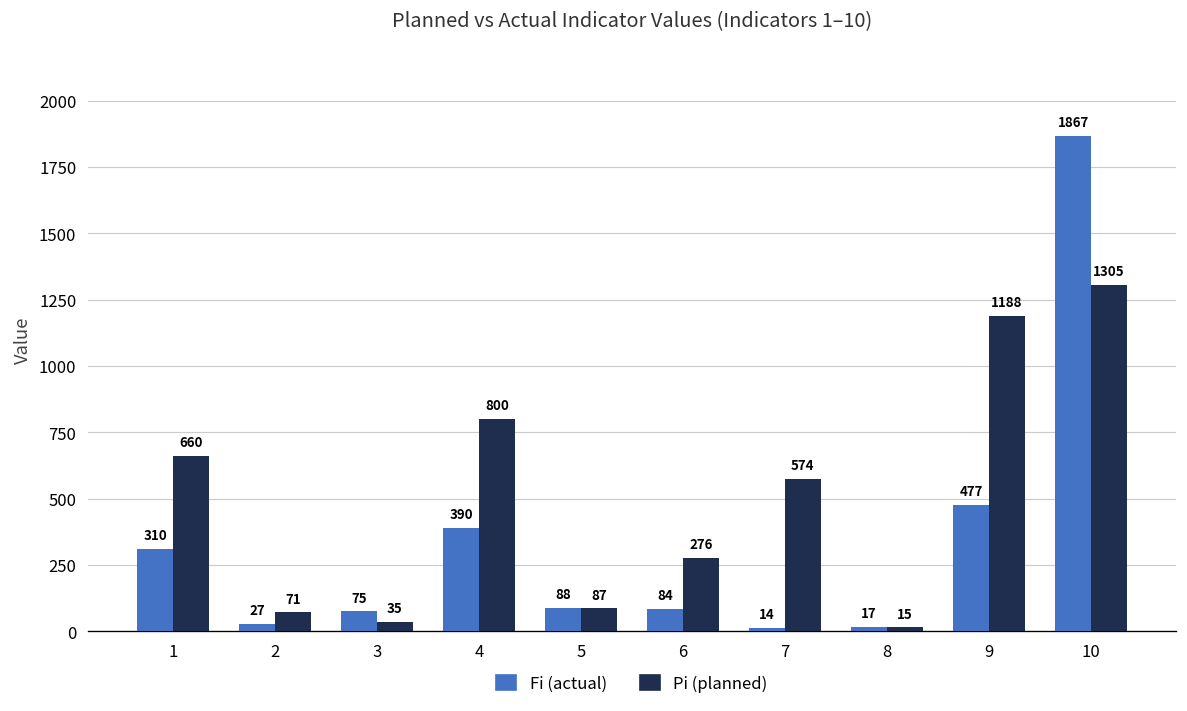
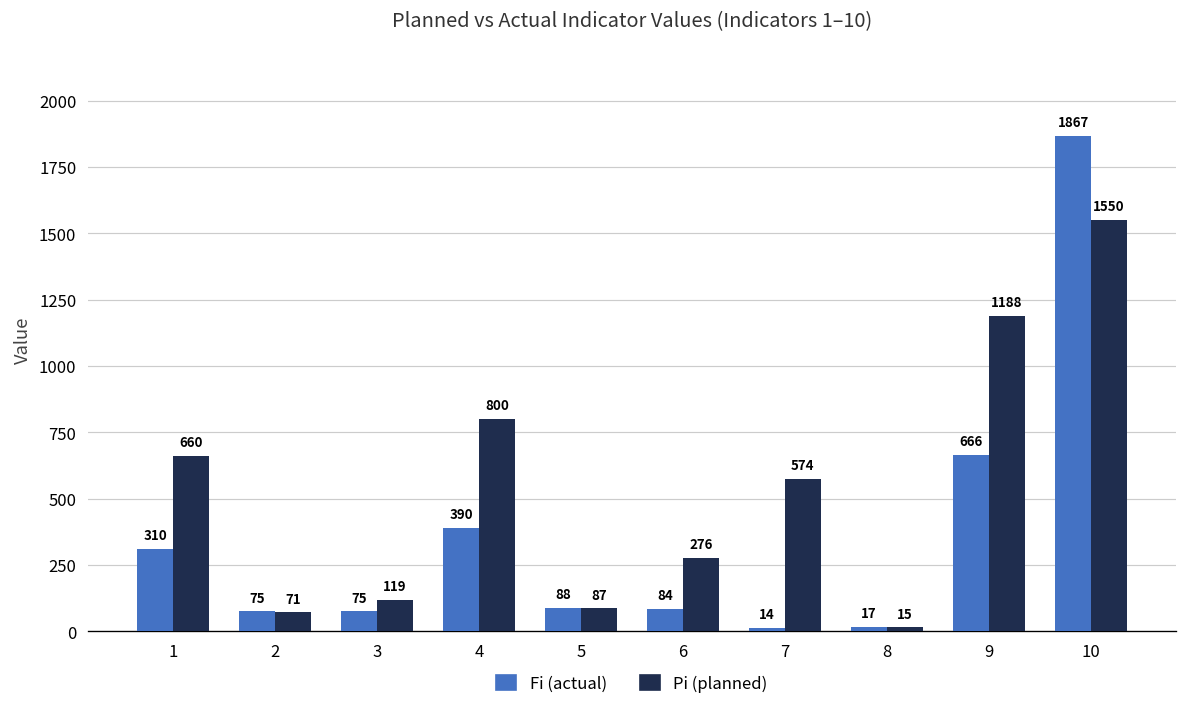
  {
    "Fi (actual)": {
      "1": 310,
-     "2": 27,
+     "2": 75,
      "3": 75,
      "4": 390,
      "5": 88,
      "6": 84,
      "7": 14,
      "8": 17,
-     "9": 477,
+     "9": 666,
      "10": 1867
    },
    "Pi (planned)": {
      "1": 660,
      "2": 71,
-     "3": 35,
+     "3": 119,
      "4": 800,
      "5": 87,
      "6": 276,
      "7": 574,
      "8": 15,
      "9": 1188,
-     "10": 1305
+     "10": 1550
    }
  }
